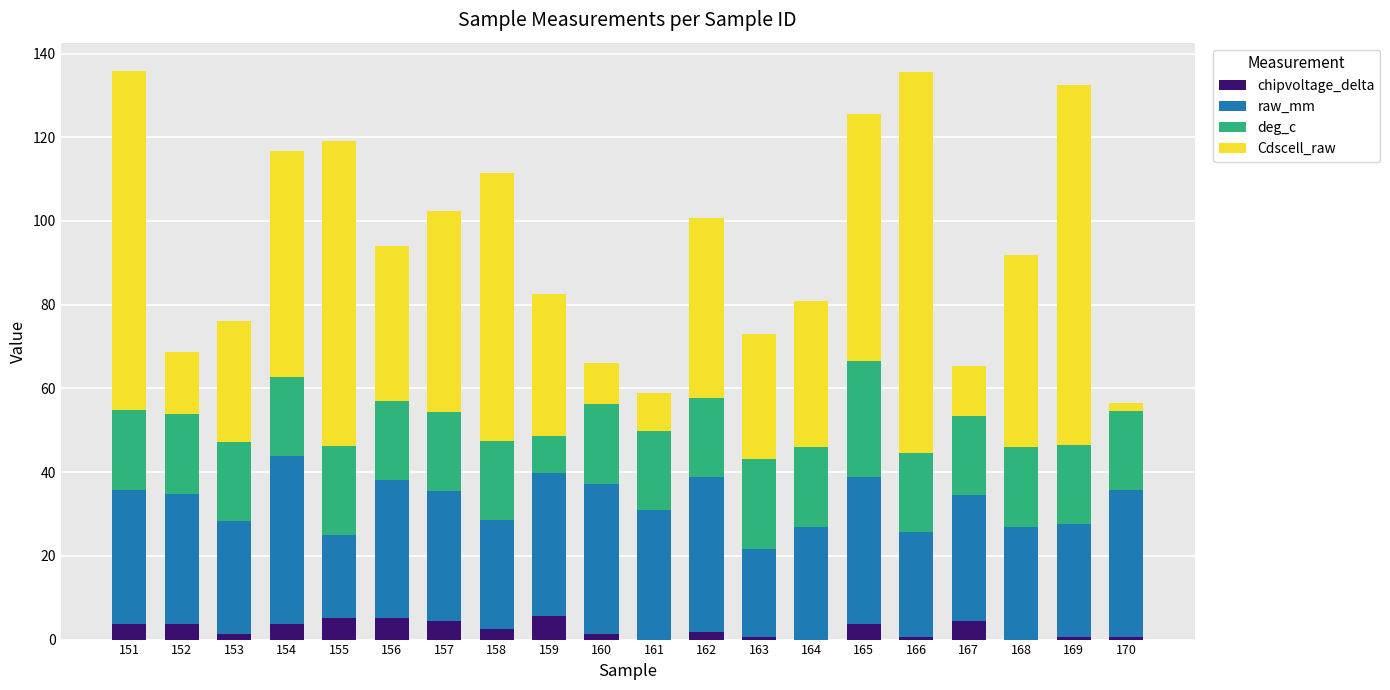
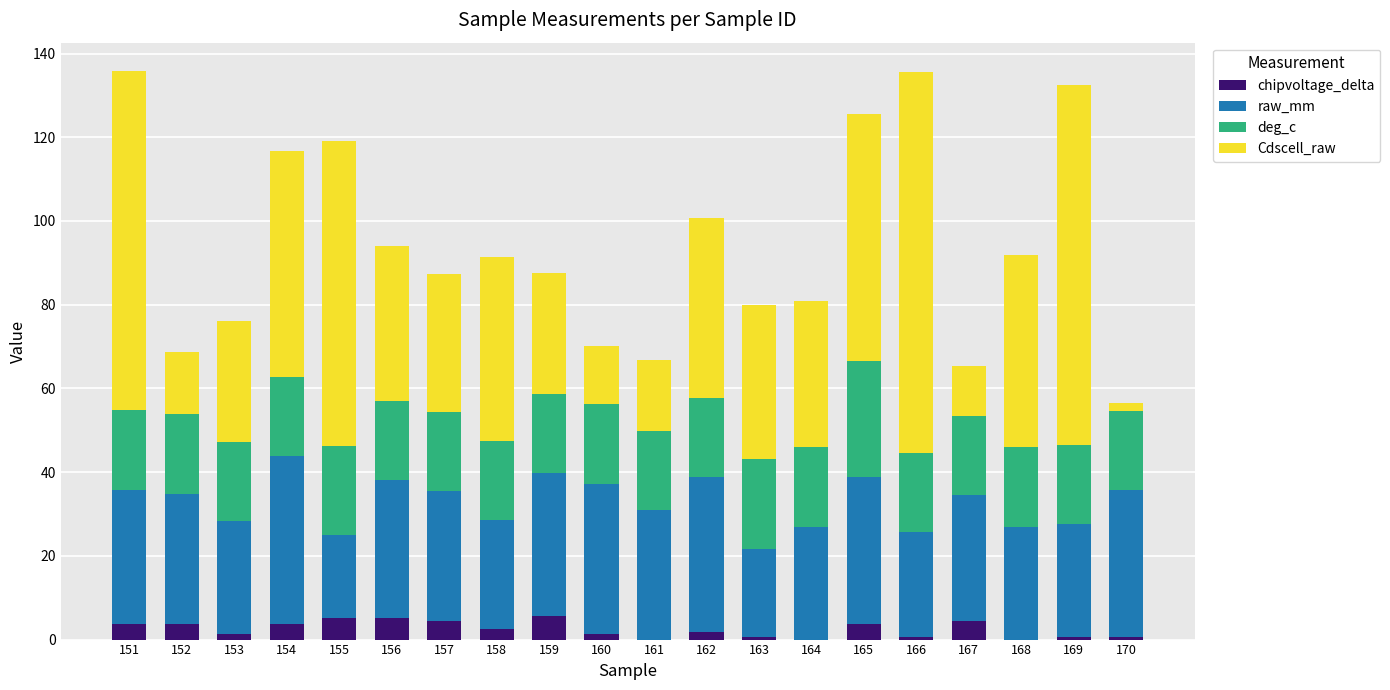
  {
    "chipvoltage_delta": {
      "151": 4,
      "152": 4,
      "153": 1,
      "154": 4,
      "155": 5,
      "156": 5,
      "157": 4,
      "158": 3,
      "159": 6,
      "160": 1,
      "161": 0,
      "162": 2,
      "163": 1,
      "164": 0,
      "165": 4,
      "166": 1,
      "167": 4,
      "168": 0,
      "169": 1,
      "170": 1
    },
    "raw_mm": {
      "151": 32,
      "152": 31,
      "153": 27,
      "154": 40,
      "155": 20,
      "156": 33,
      "157": 31,
      "158": 26,
      "159": 34,
      "160": 36,
      "161": 31,
      "162": 37,
      "163": 21,
      "164": 27,
      "165": 35,
      "166": 25,
      "167": 30,
      "168": 27,
      "169": 27,
      "170": 35
    },
    "deg_c": {
      "151": 19,
      "152": 19,
      "153": 19,
      "154": 19,
      "155": 21,
      "156": 19,
      "157": 19,
      "158": 19,
-     "159": 9,
+     "159": 19,
      "160": 19,
      "161": 19,
      "162": 19,
      "163": 21,
      "164": 19,
      "165": 28,
      "166": 19,
      "167": 19,
      "168": 19,
      "169": 19,
      "170": 19
    },
    "Cdscell_raw": {
      "151": 81,
      "152": 15,
      "153": 29,
      "154": 54,
      "155": 73,
      "156": 37,
-     "157": 48,
-     "158": 64,
-     "159": 34,
-     "160": 10,
-     "161": 9,
+     "157": 33,
+     "158": 44,
+     "159": 29,
+     "160": 14,
+     "161": 17,
      "162": 43,
-     "163": 30,
+     "163": 37,
      "164": 35,
      "165": 59,
      "166": 91,
      "167": 12,
      "168": 46,
      "169": 86,
      "170": 2
    }
  }
